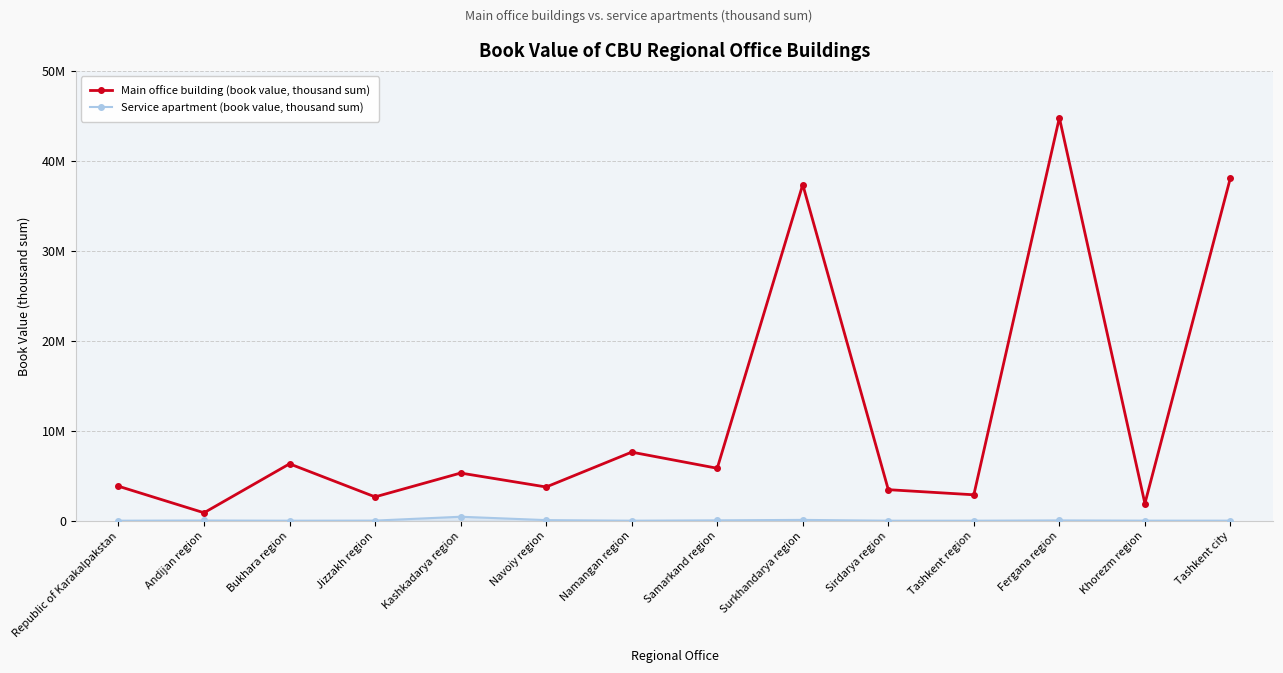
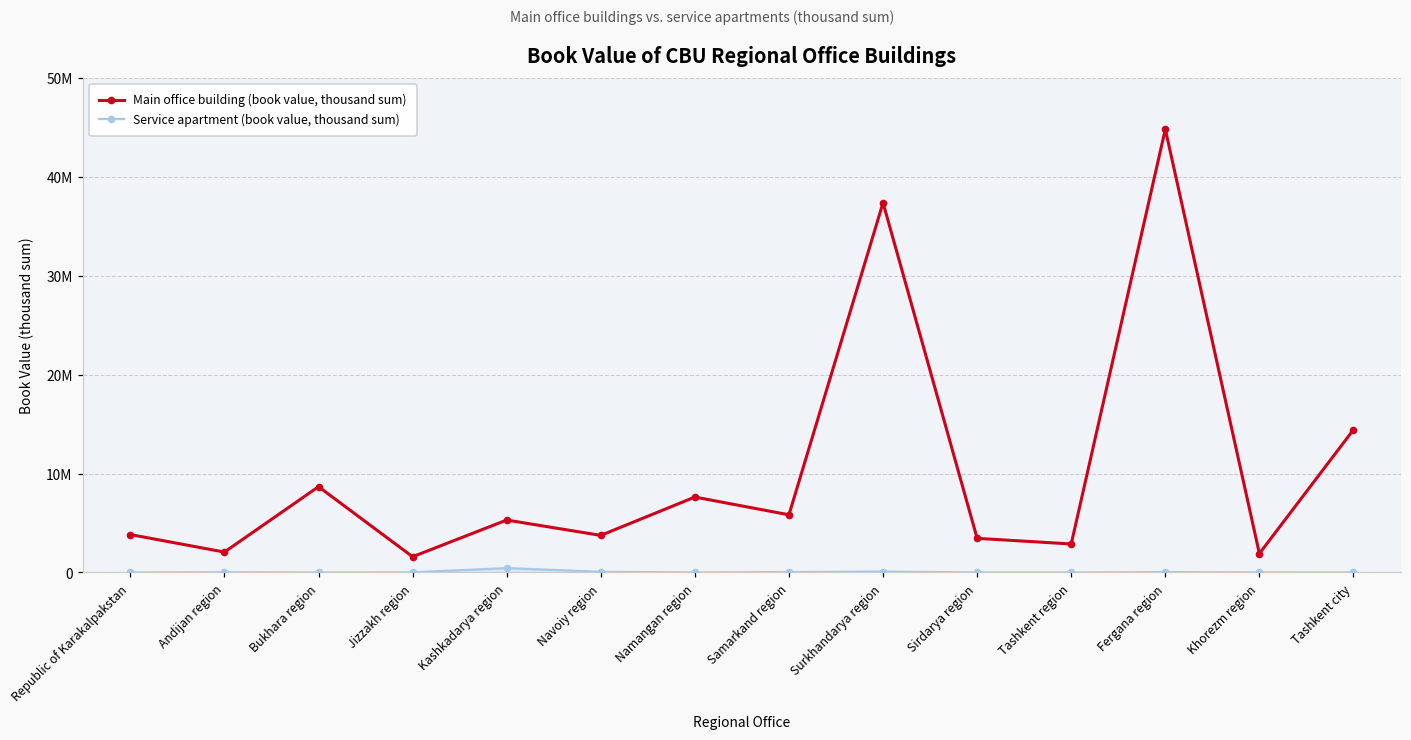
  {
    "Main office building (book value, thousand sum)": {
      "Republic of Karakalpakstan": 4000000,
-     "Andijan region": 1000000,
-     "Bukhara region": 6000000,
-     "Jizzakh region": 3000000,
+     "Andijan region": 2000000,
+     "Bukhara region": 9000000,
+     "Jizzakh region": 2000000,
      "Kashkadarya region": 5000000,
      "Navoiy region": 4000000,
      "Namangan region": 8000000,
      "Samarkand region": 6000000,
      "Surkhandarya region": 37000000,
      "Sirdarya region": 3000000,
      "Tashkent region": 3000000,
      "Fergana region": 45000000,
      "Khorezm region": 2000000,
-     "Tashkent city": 38000000
+     "Tashkent city": 14000000
    },
    "Service apartment (book value, thousand sum)": {
      "Republic of Karakalpakstan": 0,
      "Andijan region": 0,
      "Bukhara region": 0,
      "Jizzakh region": 0,
      "Kashkadarya region": 0,
      "Navoiy region": 0,
      "Namangan region": 0,
      "Samarkand region": 0,
      "Surkhandarya region": 0,
      "Sirdarya region": 0,
      "Tashkent region": 0,
      "Fergana region": 0,
      "Khorezm region": 0,
      "Tashkent city": 0
    }
  }
